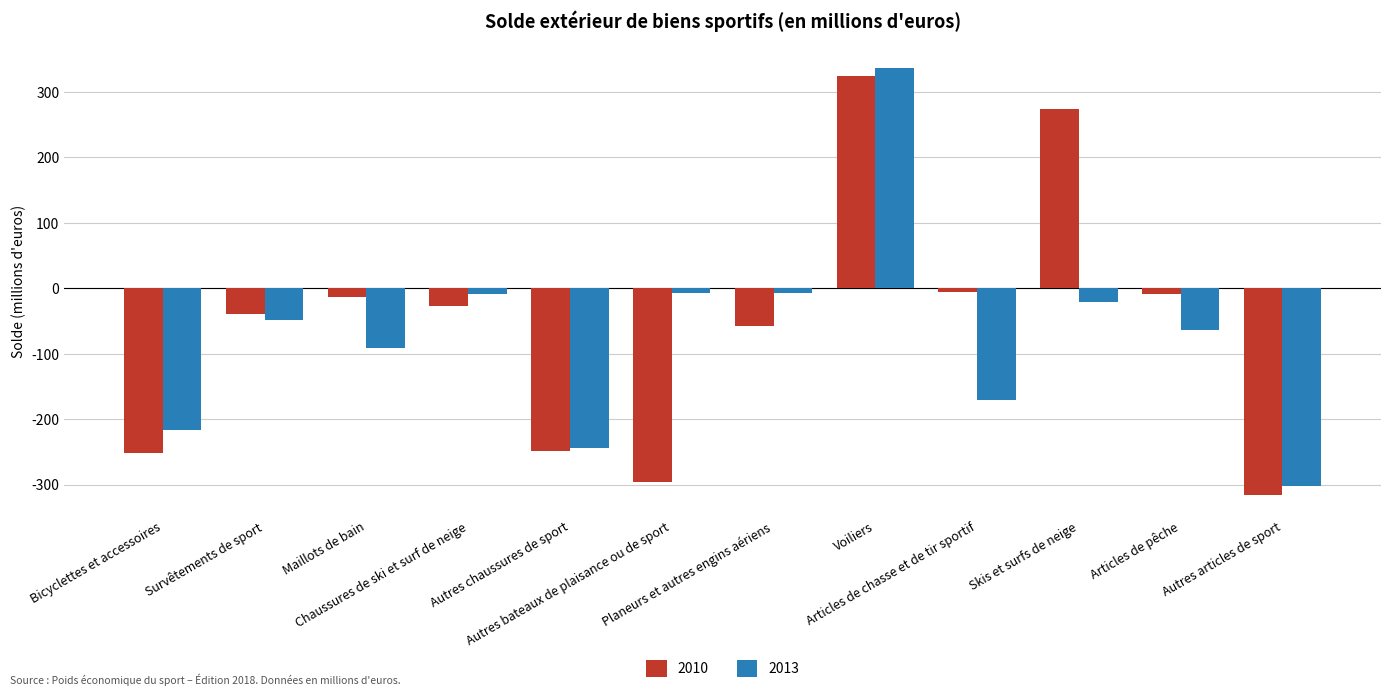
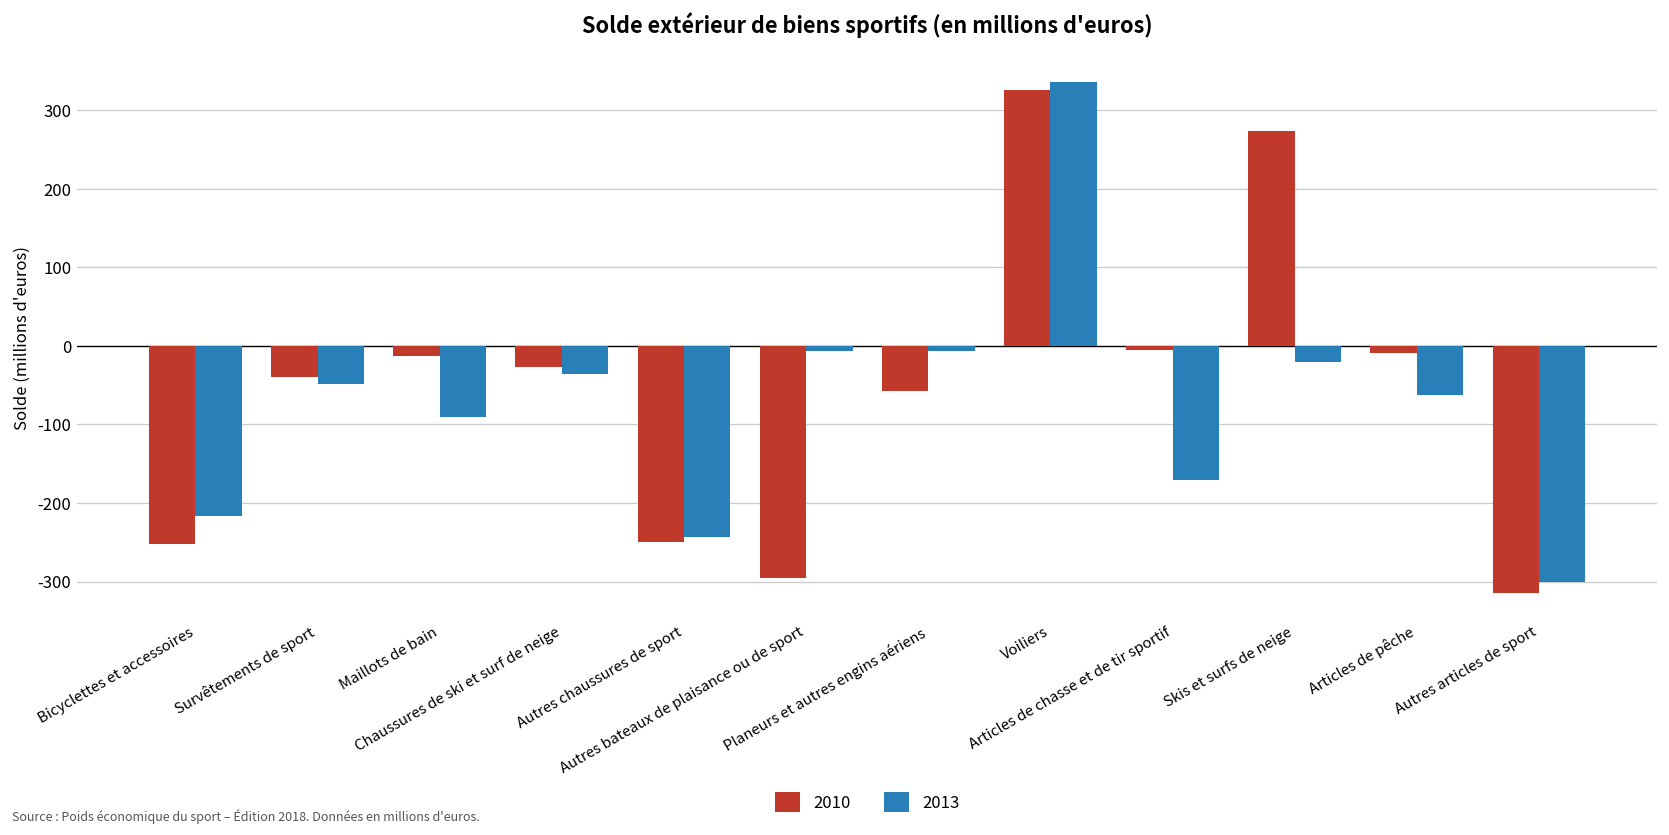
  {
    "2010": {
      "Bicyclettes et accessoires": -250,
      "Survêtements de sport": -40,
      "Maillots de bain": -10,
      "Chaussures de ski et surf de neige": -30,
      "Autres chaussures de sport": -250,
      "Autres bateaux de plaisance ou de sport": -300,
      "Planeurs et autres engins aériens": -60,
      "Voiliers": 330,
      "Articles de chasse et de tir sportif": -10,
      "Skis et surfs de neige": 270,
      "Articles de pêche": -10,
      "Autres articles de sport": -320
    },
    "2013": {
      "Bicyclettes et accessoires": -220,
      "Survêtements de sport": -50,
      "Maillots de bain": -90,
-     "Chaussures de ski et surf de neige": -10,
+     "Chaussures de ski et surf de neige": -40,
      "Autres chaussures de sport": -240,
      "Autres bateaux de plaisance ou de sport": -10,
      "Planeurs et autres engins aériens": -10,
      "Voiliers": 340,
      "Articles de chasse et de tir sportif": -170,
      "Skis et surfs de neige": -20,
      "Articles de pêche": -60,
      "Autres articles de sport": -300
    }
  }
